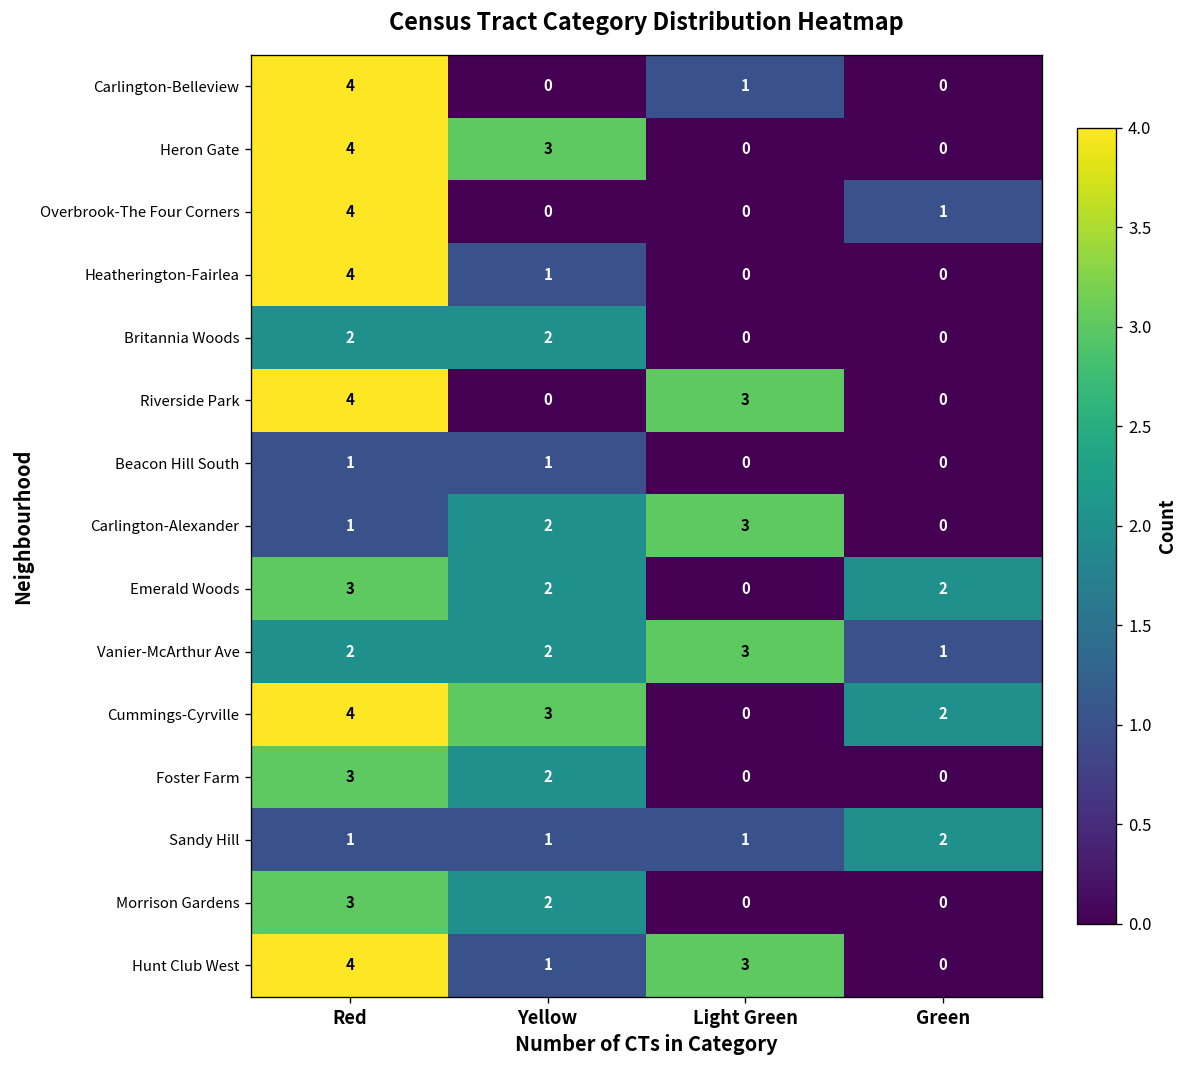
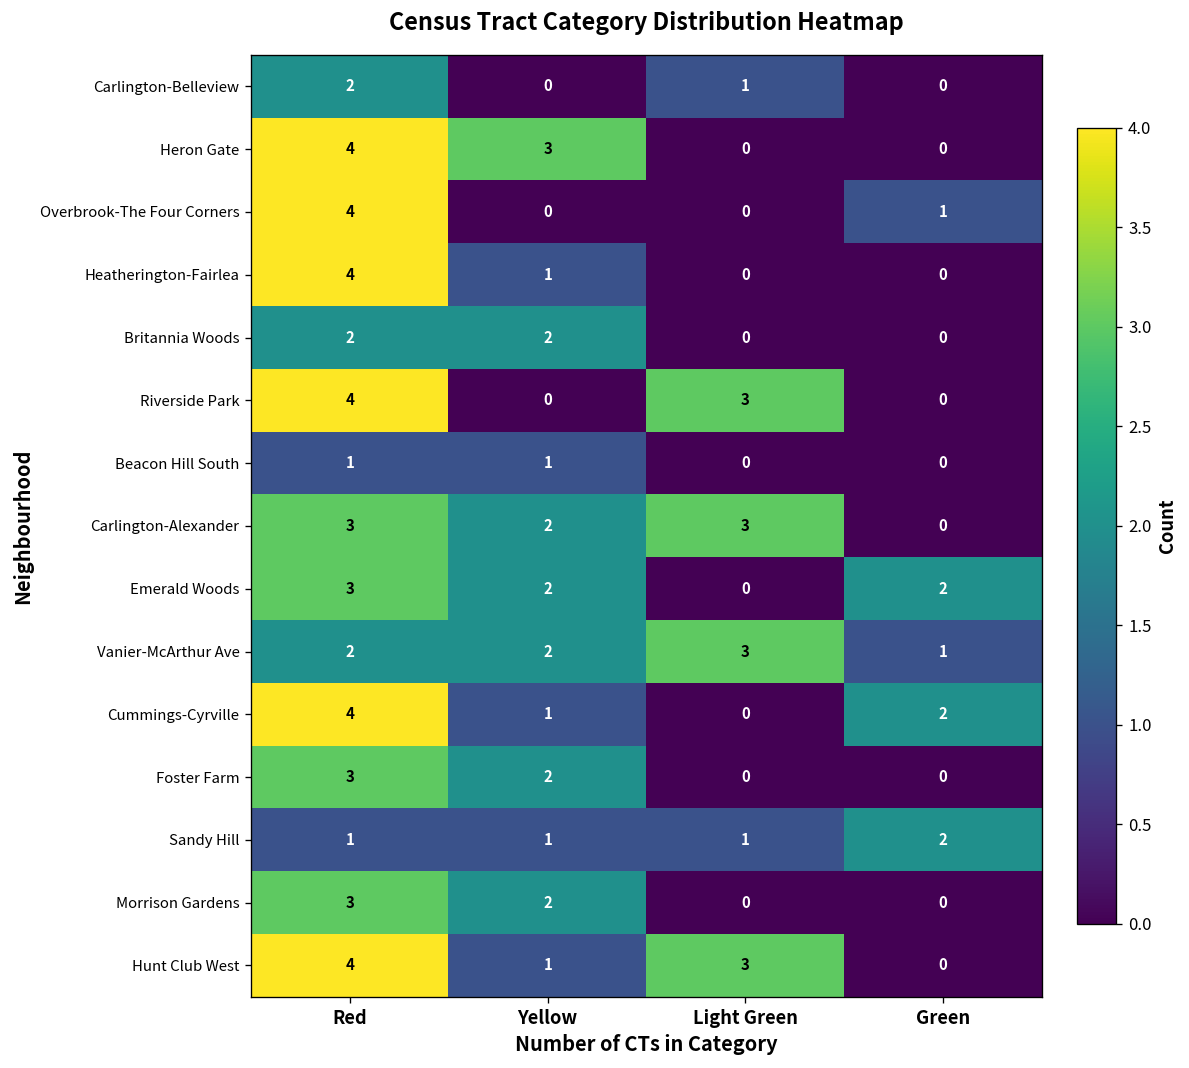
  {
    "Carlington-Belleview": {
-     "Red": 4,
+     "Red": 2,
      "Yellow": 0,
      "Light Green": 1,
      "Green": 0
    },
    "Heron Gate": {
      "Red": 4,
      "Yellow": 3,
      "Light Green": 0,
      "Green": 0
    },
    "Overbrook-The Four Corners": {
      "Red": 4,
      "Yellow": 0,
      "Light Green": 0,
      "Green": 1
    },
    "Heatherington-Fairlea": {
      "Red": 4,
      "Yellow": 1,
      "Light Green": 0,
      "Green": 0
    },
    "Britannia Woods": {
      "Red": 2,
      "Yellow": 2,
      "Light Green": 0,
      "Green": 0
    },
    "Riverside Park": {
      "Red": 4,
      "Yellow": 0,
      "Light Green": 3,
      "Green": 0
    },
    "Beacon Hill South": {
      "Red": 1,
      "Yellow": 1,
      "Light Green": 0,
      "Green": 0
    },
    "Carlington-Alexander": {
-     "Red": 1,
+     "Red": 3,
      "Yellow": 2,
      "Light Green": 3,
      "Green": 0
    },
    "Emerald Woods": {
      "Red": 3,
      "Yellow": 2,
      "Light Green": 0,
      "Green": 2
    },
    "Vanier-McArthur Ave": {
      "Red": 2,
      "Yellow": 2,
      "Light Green": 3,
      "Green": 1
    },
    "Cummings-Cyrville": {
      "Red": 4,
-     "Yellow": 3,
+     "Yellow": 1,
      "Light Green": 0,
      "Green": 2
    },
    "Foster Farm": {
      "Red": 3,
      "Yellow": 2,
      "Light Green": 0,
      "Green": 0
    },
    "Sandy Hill": {
      "Red": 1,
      "Yellow": 1,
      "Light Green": 1,
      "Green": 2
    },
    "Morrison Gardens": {
      "Red": 3,
      "Yellow": 2,
      "Light Green": 0,
      "Green": 0
    },
    "Hunt Club West": {
      "Red": 4,
      "Yellow": 1,
      "Light Green": 3,
      "Green": 0
    }
  }
